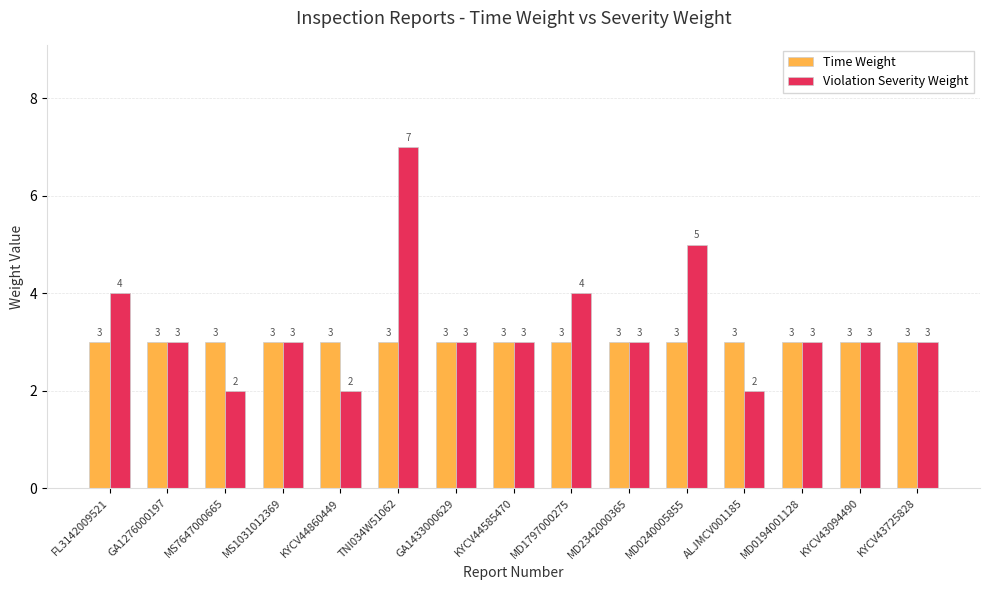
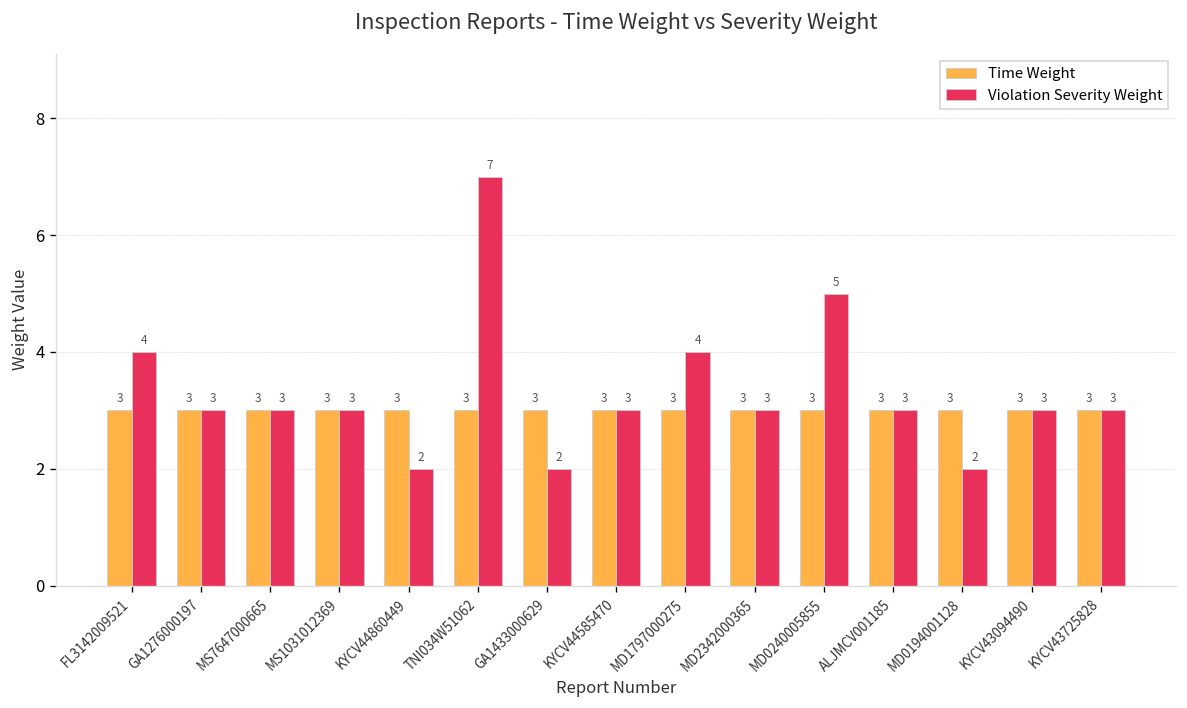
  {
    "Time Weight": {
      "FL3142009521": 3,
      "GA1276000197": 3,
      "MS7647000665": 3,
      "MS1031012369": 3,
      "KYCV44860449": 3,
      "TNI034W51062": 3,
      "GA1433000629": 3,
      "KYCV44585470": 3,
      "MD1797000275": 3,
      "MD2342000365": 3,
      "MD0240005855": 3,
      "ALJMCV001185": 3,
      "MD0194001128": 3,
      "KYCV43094490": 3,
      "KYCV43725828": 3
    },
    "Violation Severity Weight": {
      "FL3142009521": 4,
      "GA1276000197": 3,
-     "MS7647000665": 2,
+     "MS7647000665": 3,
      "MS1031012369": 3,
      "KYCV44860449": 2,
      "TNI034W51062": 7,
-     "GA1433000629": 3,
+     "GA1433000629": 2,
      "KYCV44585470": 3,
      "MD1797000275": 4,
      "MD2342000365": 3,
      "MD0240005855": 5,
-     "ALJMCV001185": 2,
-     "MD0194001128": 3,
+     "ALJMCV001185": 3,
+     "MD0194001128": 2,
      "KYCV43094490": 3,
      "KYCV43725828": 3
    }
  }
